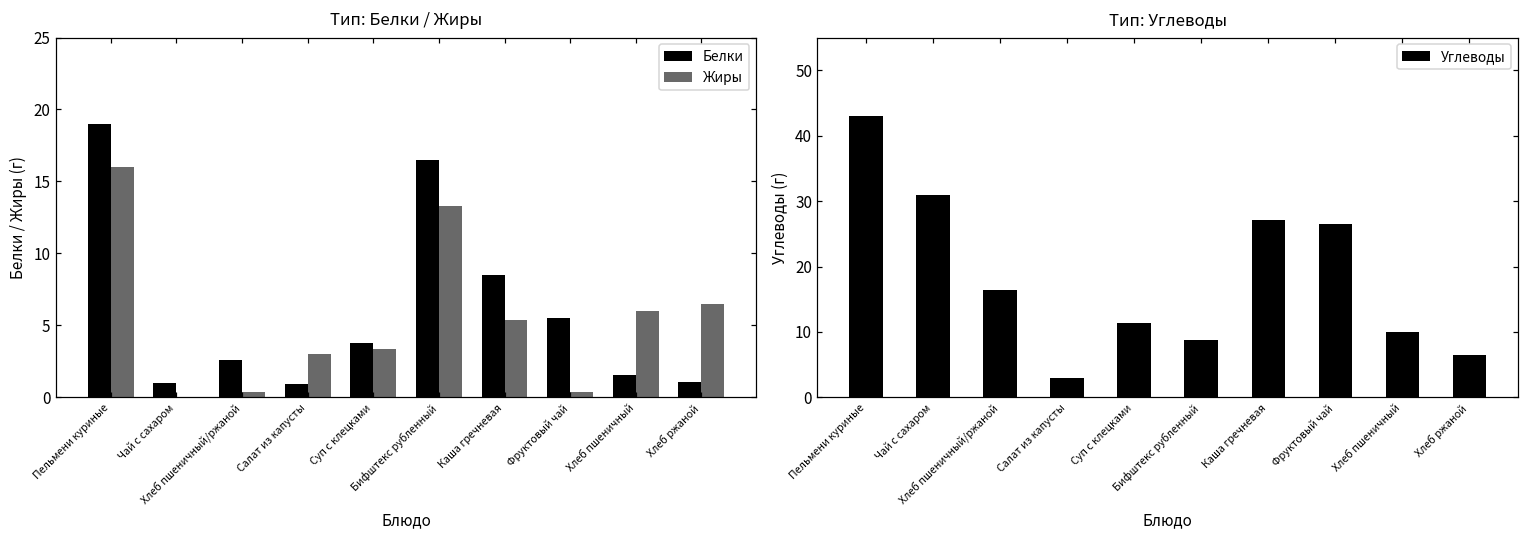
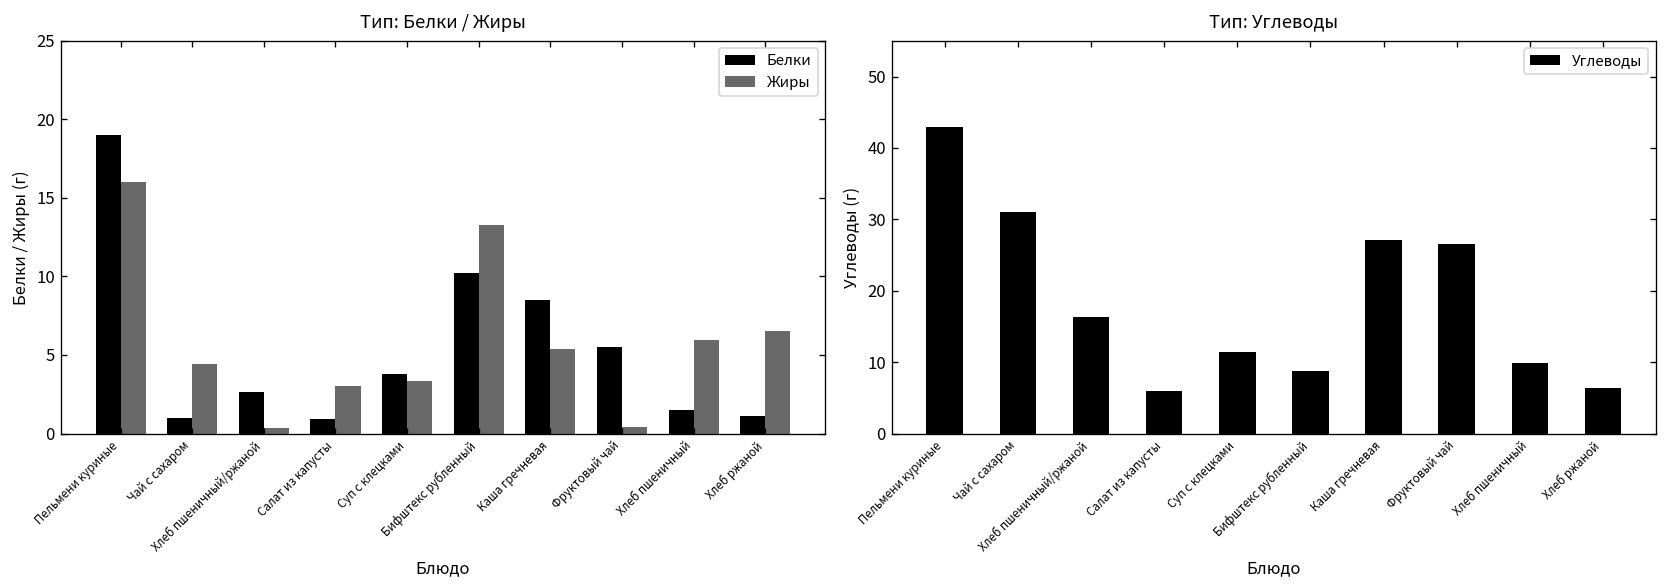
  {
    "Тип: Белки / Жиры": {
      "Белки": {
        "Пельмени куриные": 19.0,
        "Чай с сахаром": 1.0,
        "Хлеб пшеничный/ржаной": 2.6,
        "Салат из капусты": 0.9,
        "Суп с клецками": 3.8,
-       "Бифштекс рубленный": 16.5,
+       "Бифштекс рубленный": 10.2,
        "Каша гречневая": 8.5,
        "Фруктовый чай": 5.5,
        "Хлеб пшеничный": 1.5,
        "Хлеб ржаной": 1.1
      },
      "Жиры": {
        "Пельмени куриные": 16.0,
-       "Чай с сахаром": 0.1,
+       "Чай с сахаром": 4.4,
        "Хлеб пшеничный/ржаной": 0.4,
        "Салат из капусты": 3.0,
        "Суп с клецками": 3.3,
        "Бифштекс рубленный": 13.3,
        "Каша гречневая": 5.4,
        "Фруктовый чай": 0.4,
        "Хлеб пшеничный": 6.0,
        "Хлеб ржаной": 6.5
      }
    },
    "Тип: Углеводы": {
      "Пельмени куриные": 43,
      "Чай с сахаром": 31,
      "Хлеб пшеничный/ржаной": 16,
-     "Салат из капусты": 3,
+     "Салат из капусты": 6,
      "Суп с клецками": 11,
      "Бифштекс рубленный": 9,
      "Каша гречневая": 27,
      "Фруктовый чай": 27,
      "Хлеб пшеничный": 10,
      "Хлеб ржаной": 6
    }
  }
